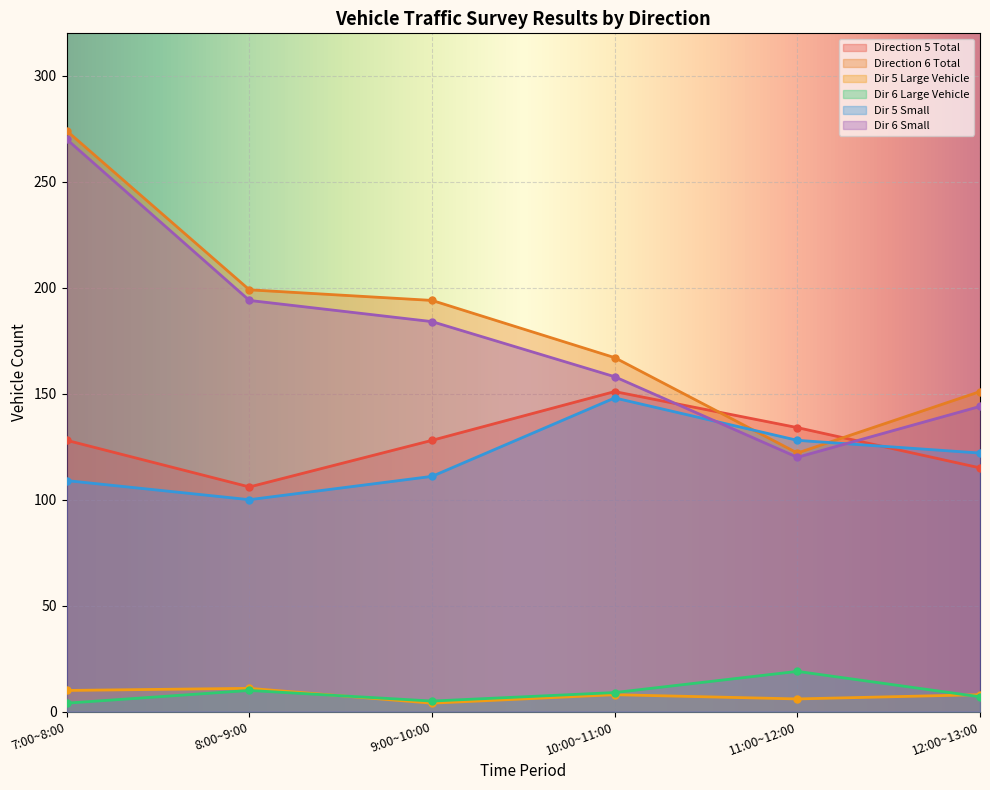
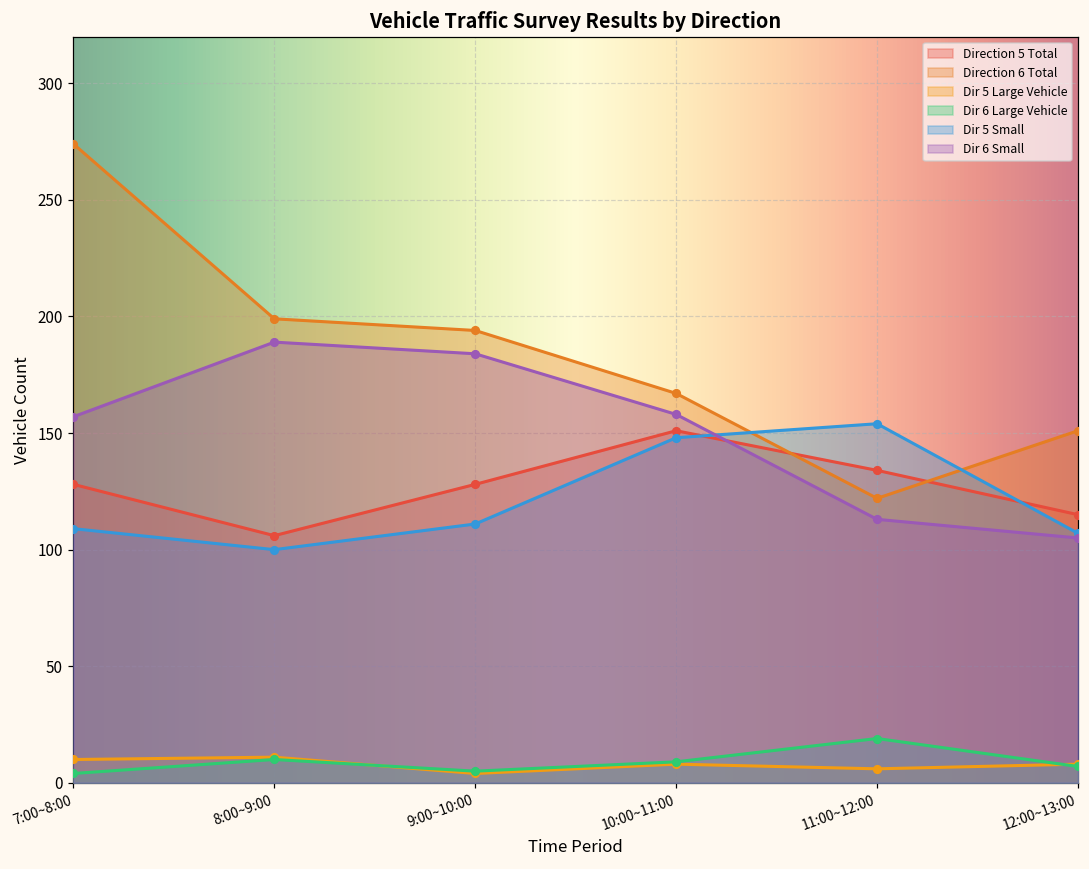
  {
    "Dir 6 Large Vehicle": {
      "7:00~8:00": 4,
      "11:00~12:00": 19
    },
    "Dir 5 Small": {
      "7:00~8:00": 109,
      "8:00~9:00": 100,
      "9:00~10:00": 111,
      "10:00~11:00": 148,
-     "11:00~12:00": 128,
-     "12:00~13:00": 122
+     "11:00~12:00": 154,
+     "12:00~13:00": 107
    },
    "Dir 6 Small": {
-     "7:00~8:00": 270,
-     "8:00~9:00": 194,
+     "7:00~8:00": 157,
+     "8:00~9:00": 189,
      "9:00~10:00": 184,
      "10:00~11:00": 158,
-     "11:00~12:00": 120,
-     "12:00~13:00": 144
+     "11:00~12:00": 113,
+     "12:00~13:00": 105
    }
  }
